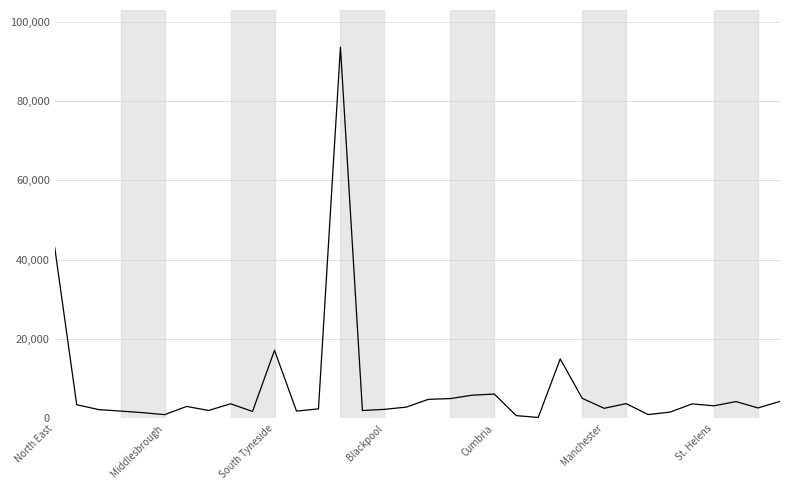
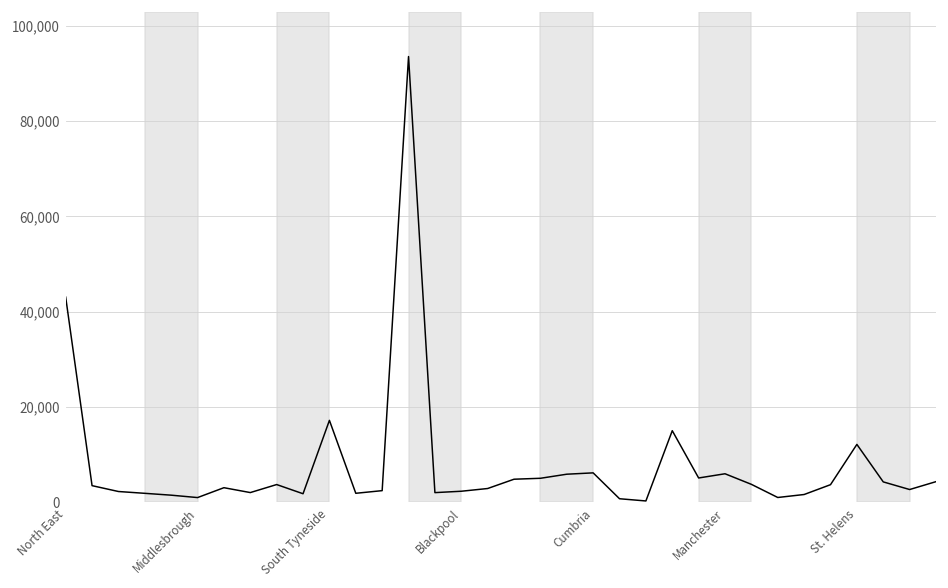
  {
    "North East": "43,000",
    "Middlesbrough": "1,000",
    "South Tyneside": "17,000",
    "Blackpool": "2,000",
    "Cumbria": "6,000",
-   "Manchester": "3,000",
-   "St. Helens": "3,000"
+   "Manchester": "6,000",
+   "St. Helens": "12,000"
  }
